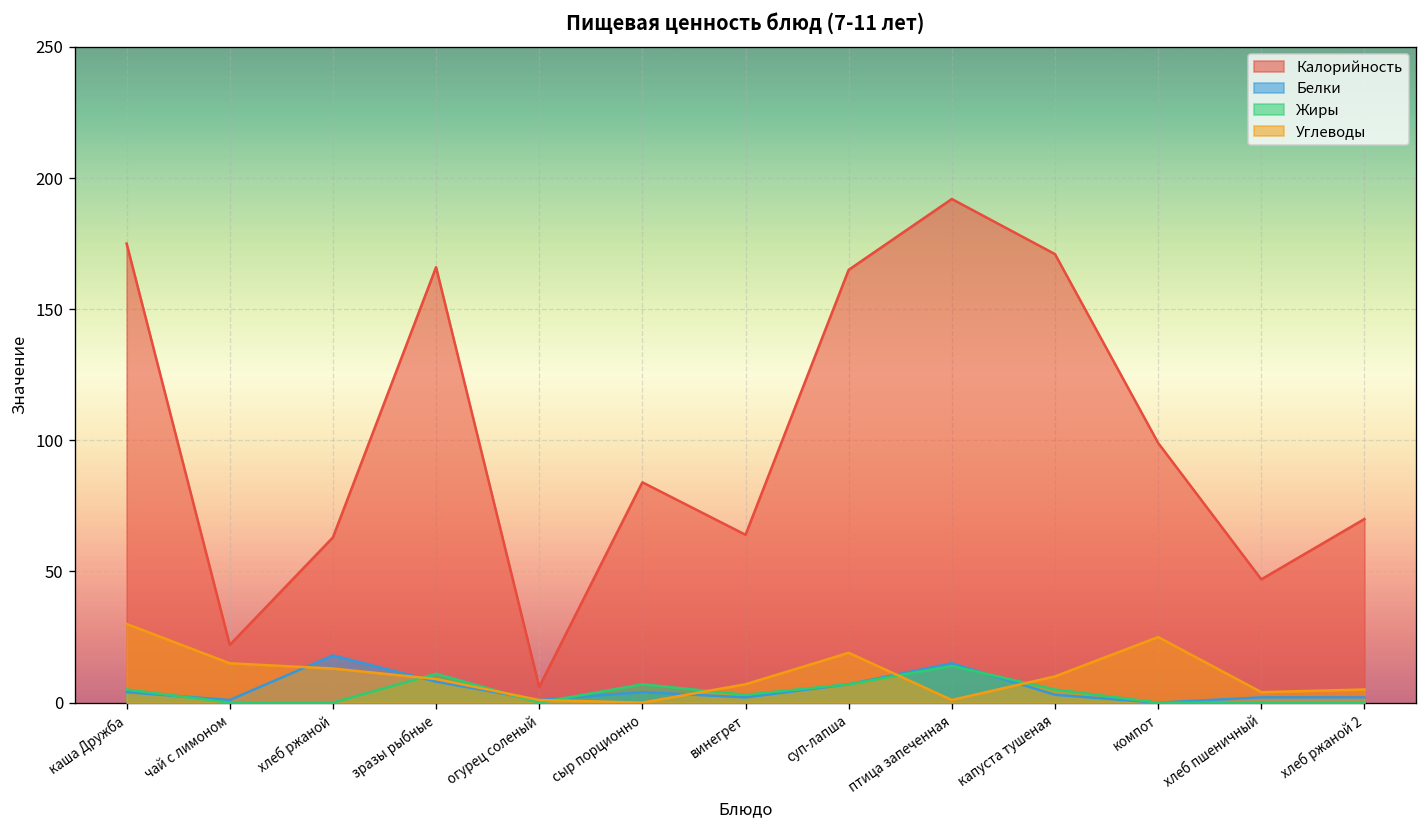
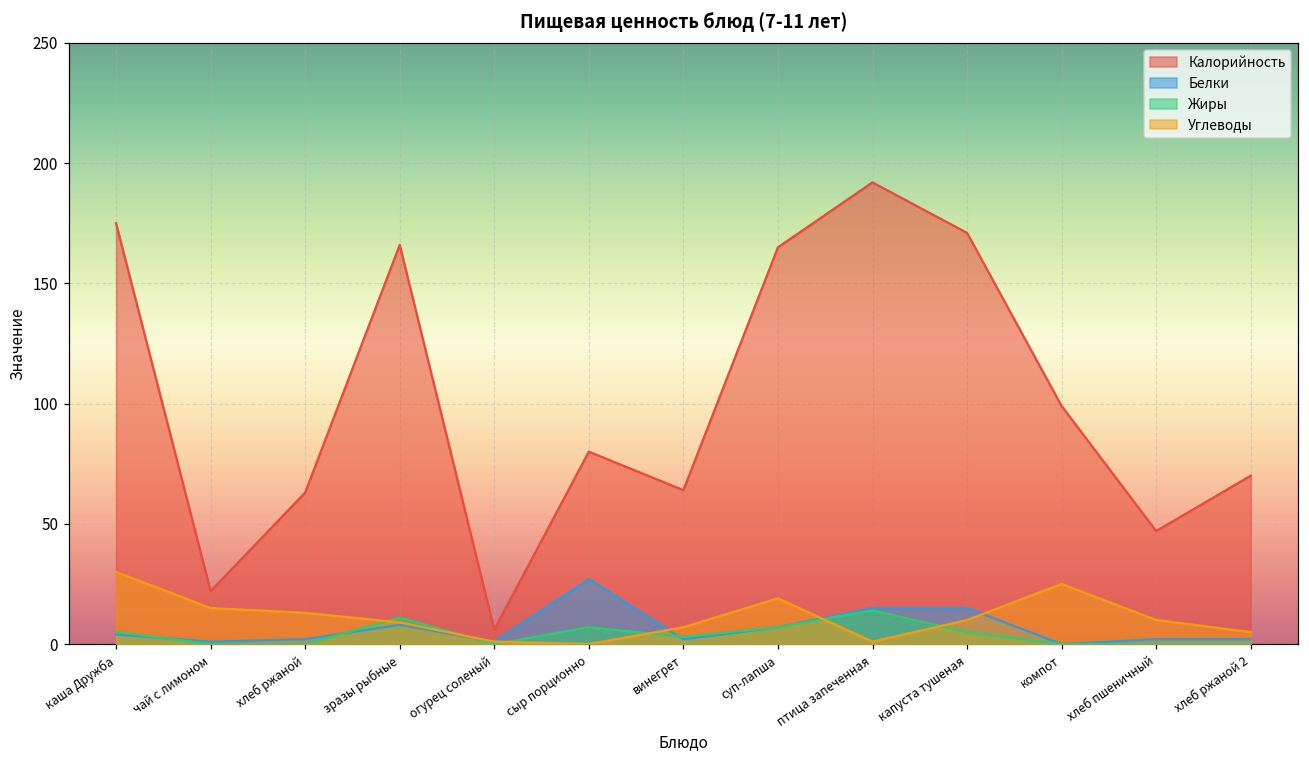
  {
    "Калорийность": {
      "каша Дружба": 175,
      "чай с лимоном": 22,
      "хлеб ржаной": 63,
      "зразы рыбные": 166,
      "огурец соленый": 6,
-     "сыр порционно": 84,
+     "сыр порционно": 80,
      "винегрет": 64,
      "суп-лапша": 165,
      "птица запеченная": 192,
      "капуста тушеная": 171,
      "компот": 99,
      "хлеб пшеничный": 47,
      "хлеб ржаной 2": 70
    },
    "Белки": {
-     "хлеб ржаной": 18,
-     "сыр порционно": 4,
-     "капуста тушеная": 3,
+     "хлеб ржаной": 2,
+     "сыр порционно": 27,
+     "капуста тушеная": 15,
      "хлеб пшеничный": 2,
      "хлеб ржаной 2": 2
    },
    "Жиры": {
      "хлеб ржаной": 0,
      "зразы рыбные": 11,
      "сыр порционно": 7,
      "капуста тушеная": 5,
      "хлеб пшеничный": 0,
      "хлеб ржаной 2": 0
    },
    "Углеводы": {
      "каша Дружба": 30,
      "чай с лимоном": 15,
      "хлеб ржаной": 13,
      "сыр порционно": 0,
      "винегрет": 7,
      "суп-лапша": 19,
      "птица запеченная": 1,
      "капуста тушеная": 10,
      "компот": 25,
-     "хлеб пшеничный": 4,
+     "хлеб пшеничный": 10,
      "хлеб ржаной 2": 5
    }
  }
